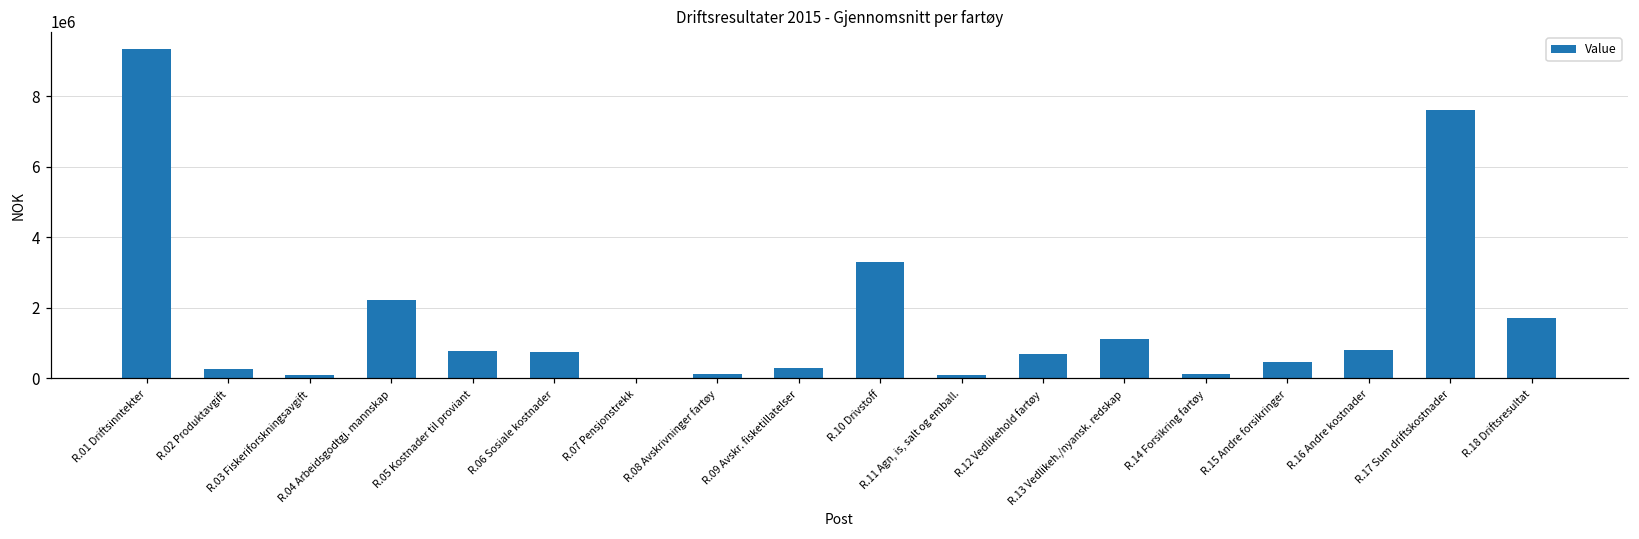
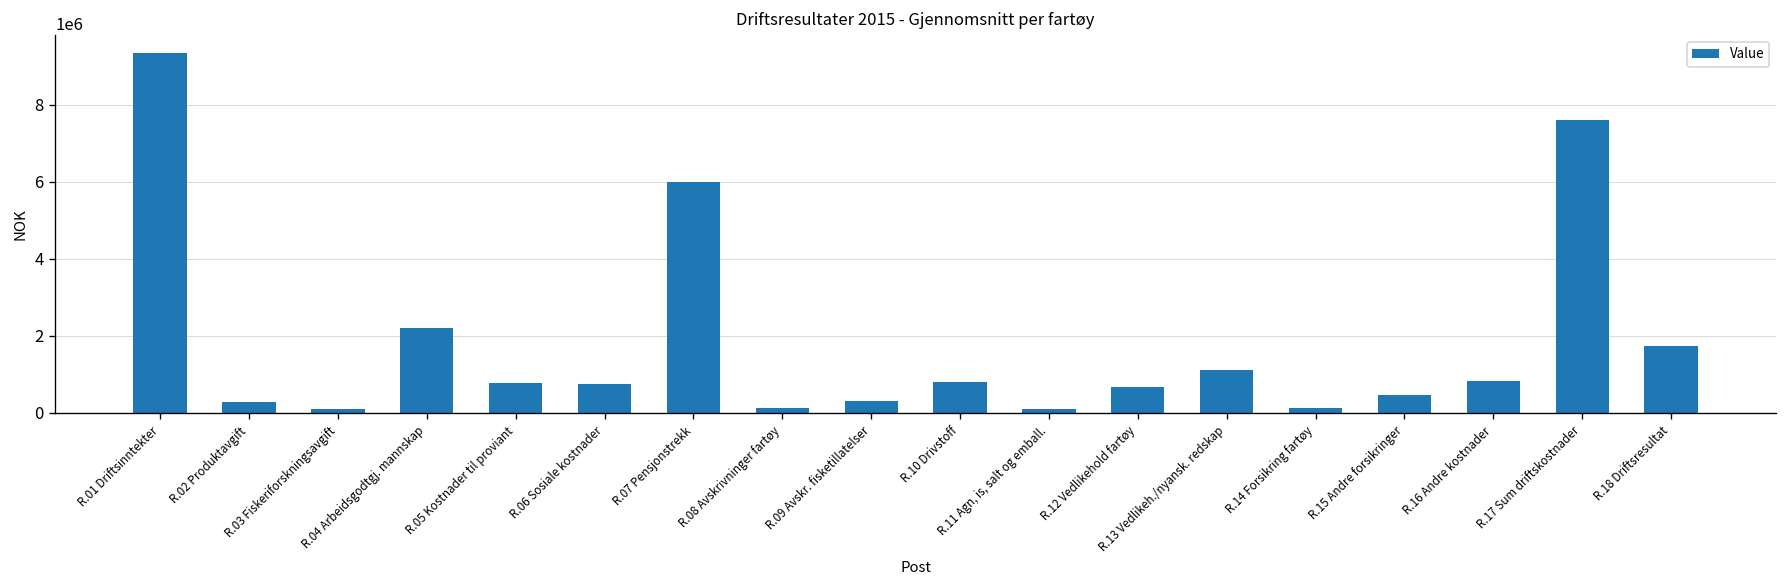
  {
    "R.01 Driftsinntekter": 9300000,
    "R.02 Produktavgift": 300000,
    "R.03 Fiskeriforskningsavgift": 100000,
    "R.04 Arbeidsgodtgj. mannskap": 2200000,
    "R.05 Kostnader til proviant": 800000,
    "R.06 Sosiale kostnader": 800000,
-   "R.07 Pensjonstrekk": 0,
+   "R.07 Pensjonstrekk": 6000000,
    "R.08 Avskrivninger fartøy": 100000,
    "R.09 Avskr. fisketillatelser": 300000,
-   "R.10 Drivstoff": 3300000,
+   "R.10 Drivstoff": 800000,
    "R.11 Agn, is, salt og emball.": 100000,
    "R.12 Vedlikehold fartøy": 700000,
    "R.13 Vedlikeh./nyansk. redskap": 1100000,
    "R.14 Forsikring fartøy": 100000,
    "R.15 Andre forsikringer": 500000,
    "R.16 Andre kostnader": 800000,
    "R.17 Sum driftskostnader": 7600000,
    "R.18 Driftsresultat": 1700000
  }
